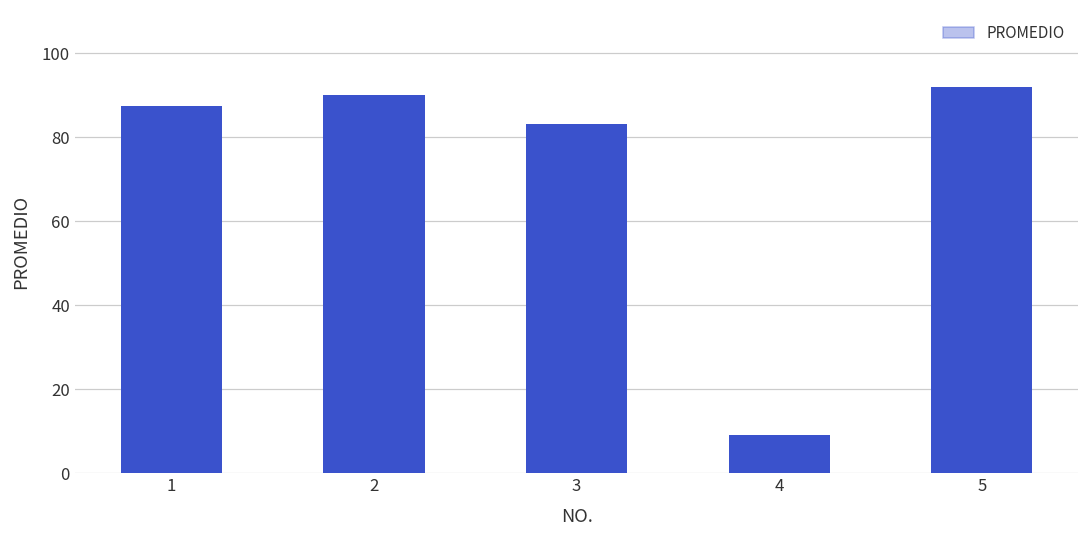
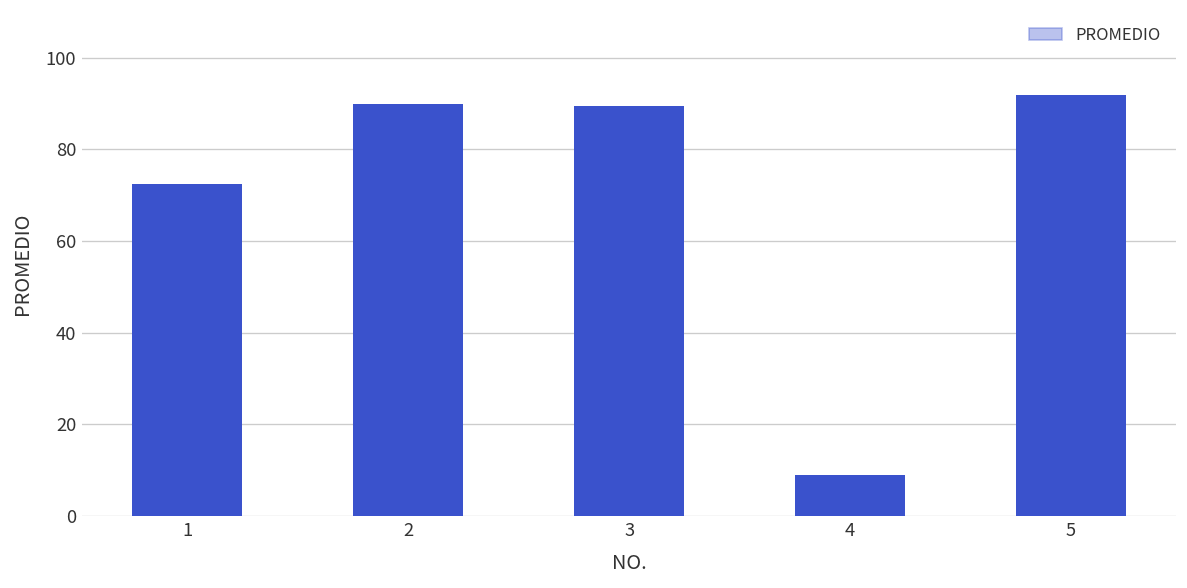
  {
-   "1": 87,
+   "1": 72,
    "2": 90,
-   "3": 83,
+   "3": 89,
    "4": 9,
    "5": 92
  }
